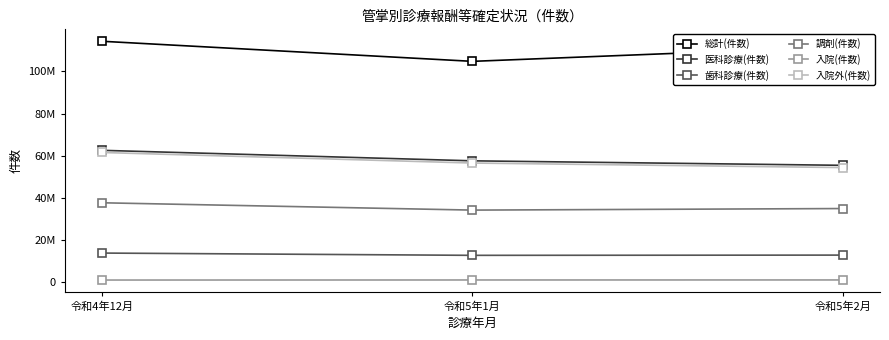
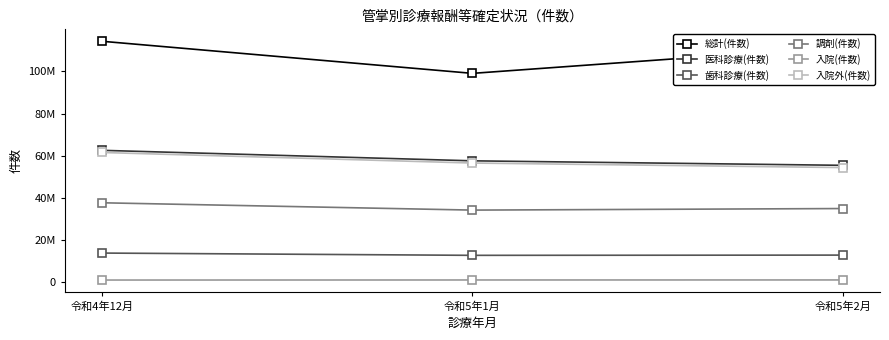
  {
    "総計(件数)": {
      "令和4年12月": 114000000,
-     "令和5年1月": 105000000
+     "令和5年1月": 99000000
    }
  }
